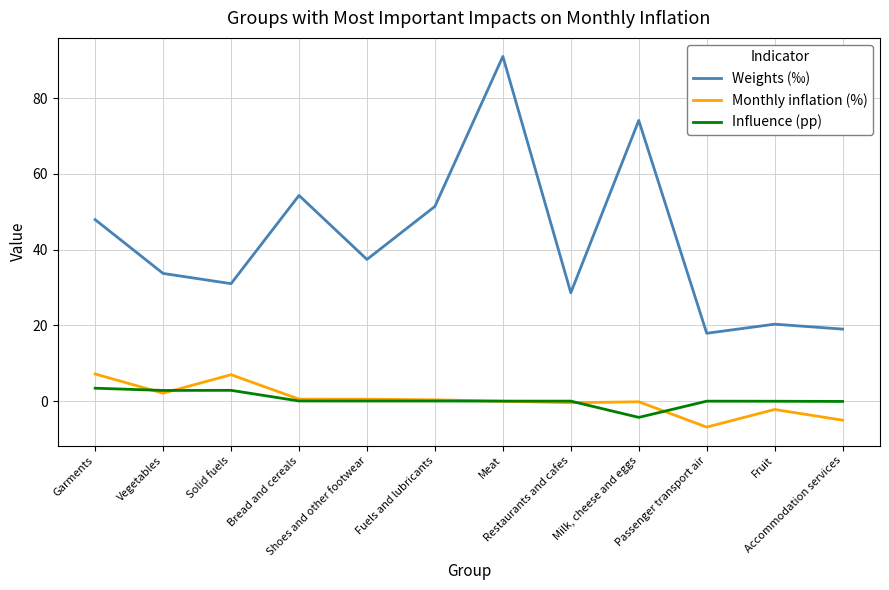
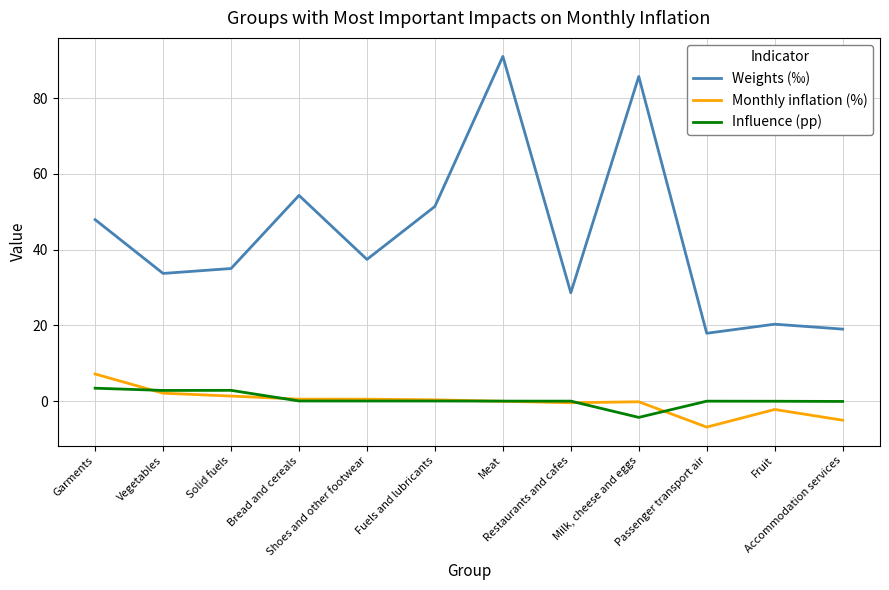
  {
    "Weights (‰)": {
      "Garments": 48,
      "Vegetables": 34,
-     "Solid fuels": 31,
+     "Solid fuels": 35,
      "Bread and cereals": 54,
      "Shoes and other footwear": 37,
      "Fuels and lubricants": 51,
      "Meat": 91,
      "Restaurants and cafes": 29,
-     "Milk, cheese and eggs": 74,
+     "Milk, cheese and eggs": 86,
      "Passenger transport air": 18,
      "Fruit": 20,
      "Accommodation services": 19
    },
    "Monthly inflation (%)": {
      "Garments": 7,
      "Vegetables": 2,
-     "Solid fuels": 7,
+     "Solid fuels": 1,
      "Milk, cheese and eggs": 0,
      "Passenger transport air": -7,
      "Fruit": -2,
      "Accommodation services": -5
    },
    "Influence (pp)": {
      "Garments": 3,
      "Vegetables": 3,
      "Solid fuels": 3,
      "Milk, cheese and eggs": -4,
      "Passenger transport air": 0,
      "Fruit": 0,
      "Accommodation services": 0
    }
  }
